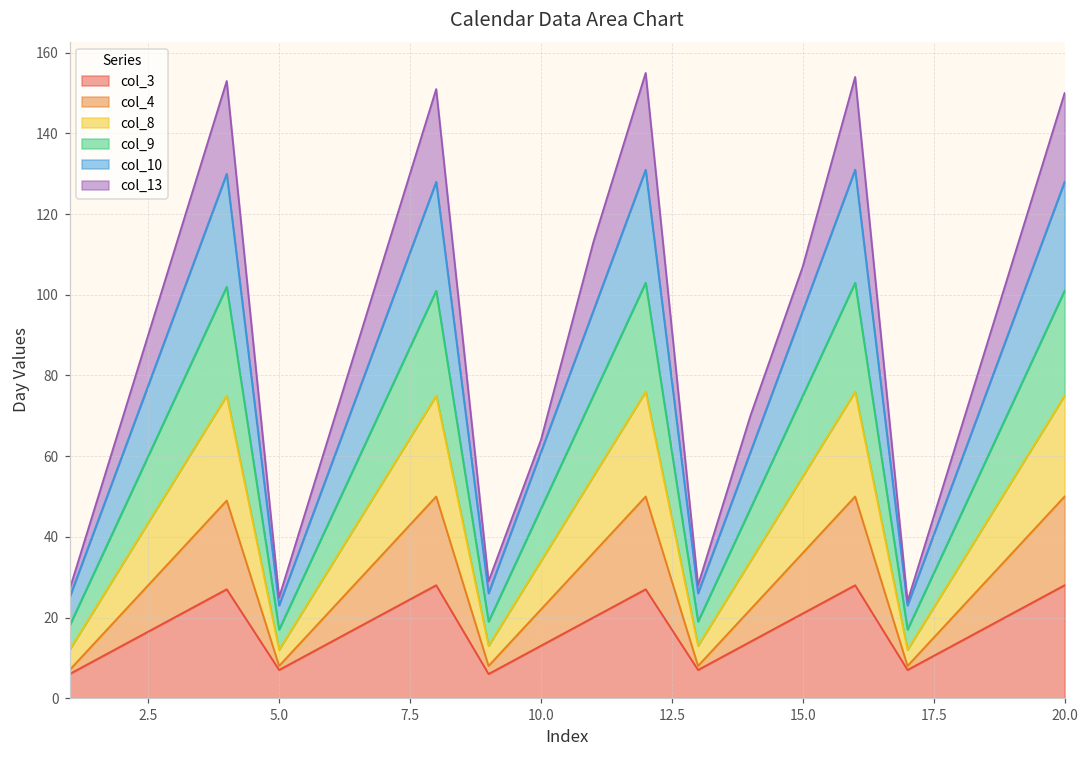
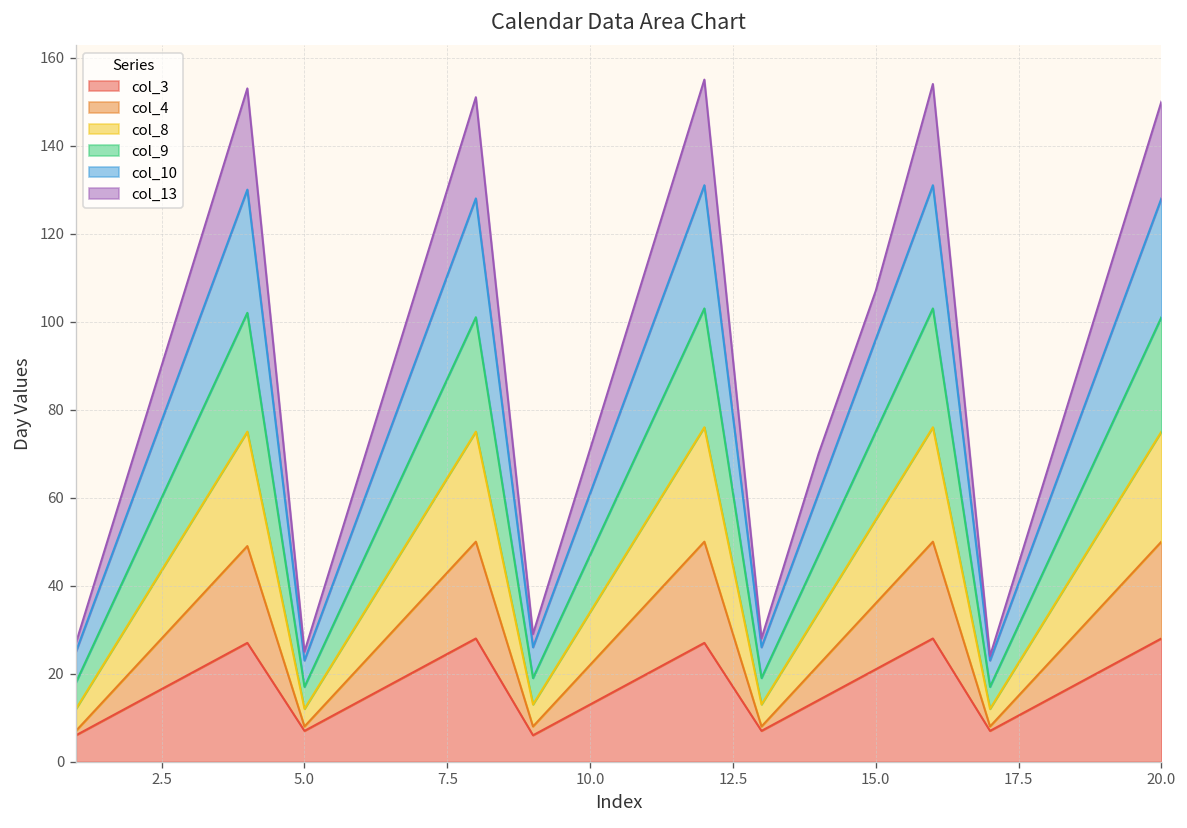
  {
    "col_9": {
      "5.0": 5,
      "10.0": 13,
      "15.0": 20,
      "20.0": 26
    },
    "col_10": {
      "5.0": 6,
      "10.0": 14,
      "15.0": 21,
      "20.0": 27
    },
    "col_13": {
      "5.0": 2,
-     "10.0": 3,
+     "10.0": 10,
      "15.0": 11,
      "20.0": 22
    }
  }
